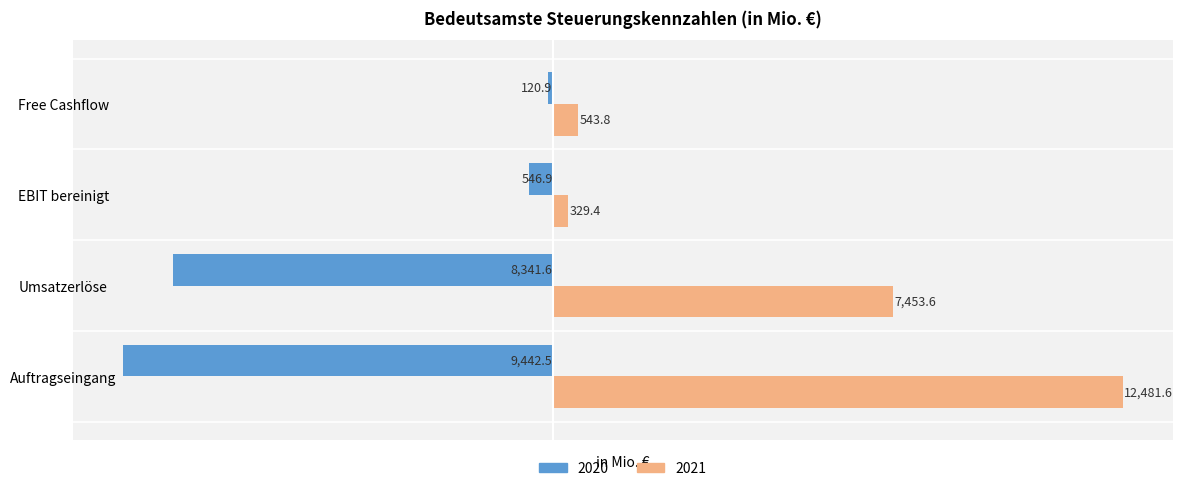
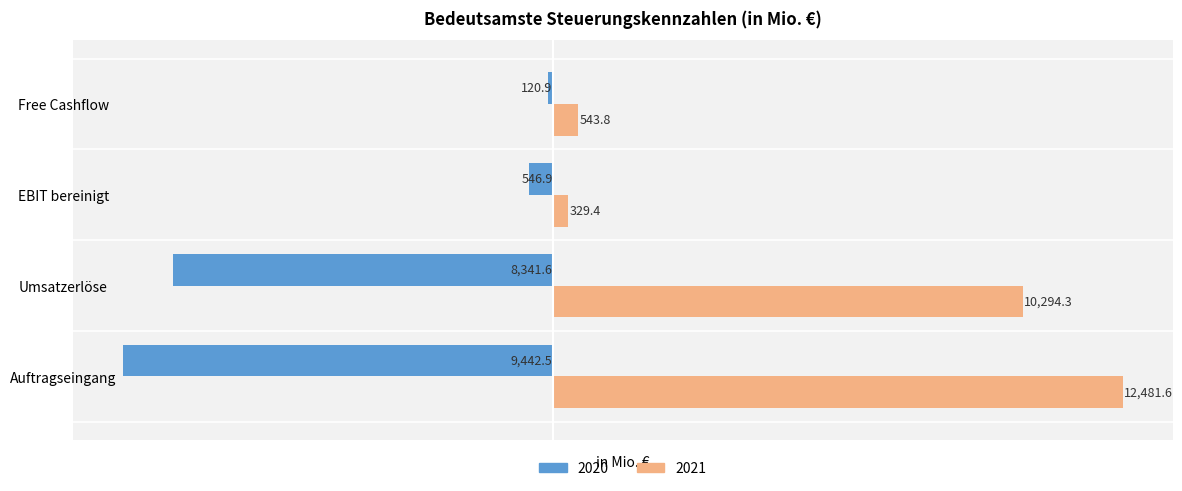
  {
    "2021": {
      "Free Cashflow": "543.8",
      "EBIT bereinigt": "329.4",
-     "Umsatzerlöse": "7,453.6",
+     "Umsatzerlöse": "10,294.3",
      "Auftragseingang": "12,481.6"
    }
  }
